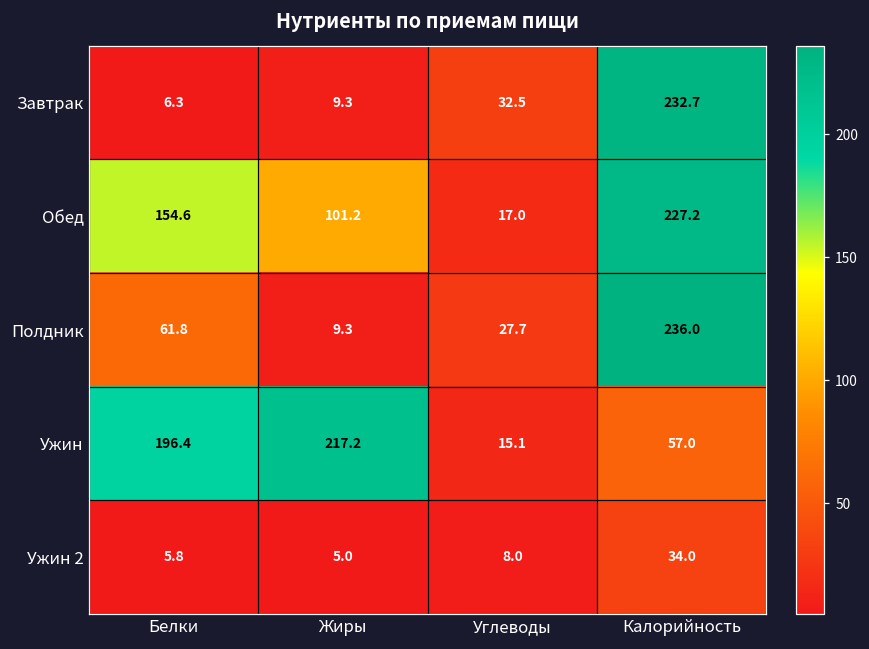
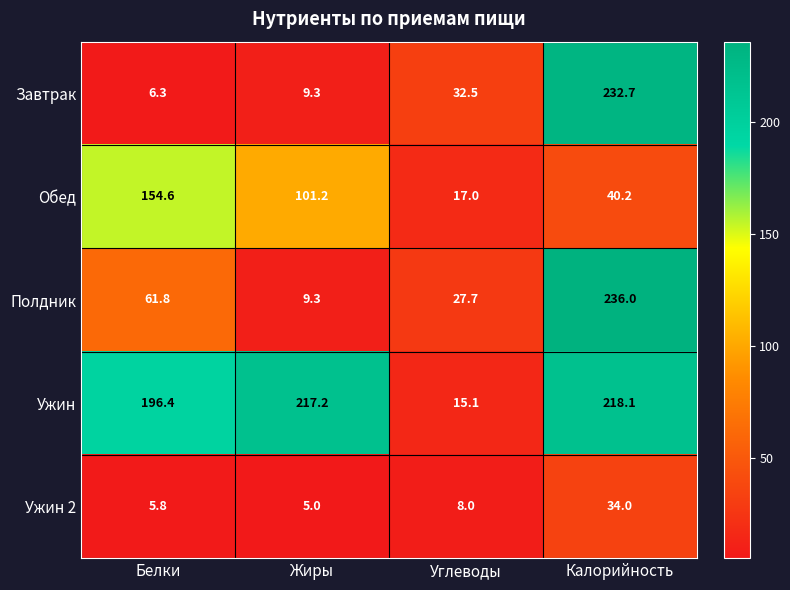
  {
    "Завтрак": {
      "Белки": 6.3,
      "Жиры": 9.3,
      "Углеводы": 32.5,
      "Калорийность": 232.7
    },
    "Обед": {
      "Белки": 154.6,
      "Жиры": 101.2,
      "Углеводы": 17.0,
-     "Калорийность": 227.2
+     "Калорийность": 40.2
    },
    "Полдник": {
      "Белки": 61.8,
      "Жиры": 9.3,
      "Углеводы": 27.7,
      "Калорийность": 236.0
    },
    "Ужин": {
      "Белки": 196.4,
      "Жиры": 217.2,
      "Углеводы": 15.1,
-     "Калорийность": 57.0
+     "Калорийность": 218.1
    },
    "Ужин 2": {
      "Белки": 5.8,
      "Жиры": 5.0,
      "Углеводы": 8.0,
      "Калорийность": 34.0
    }
  }
